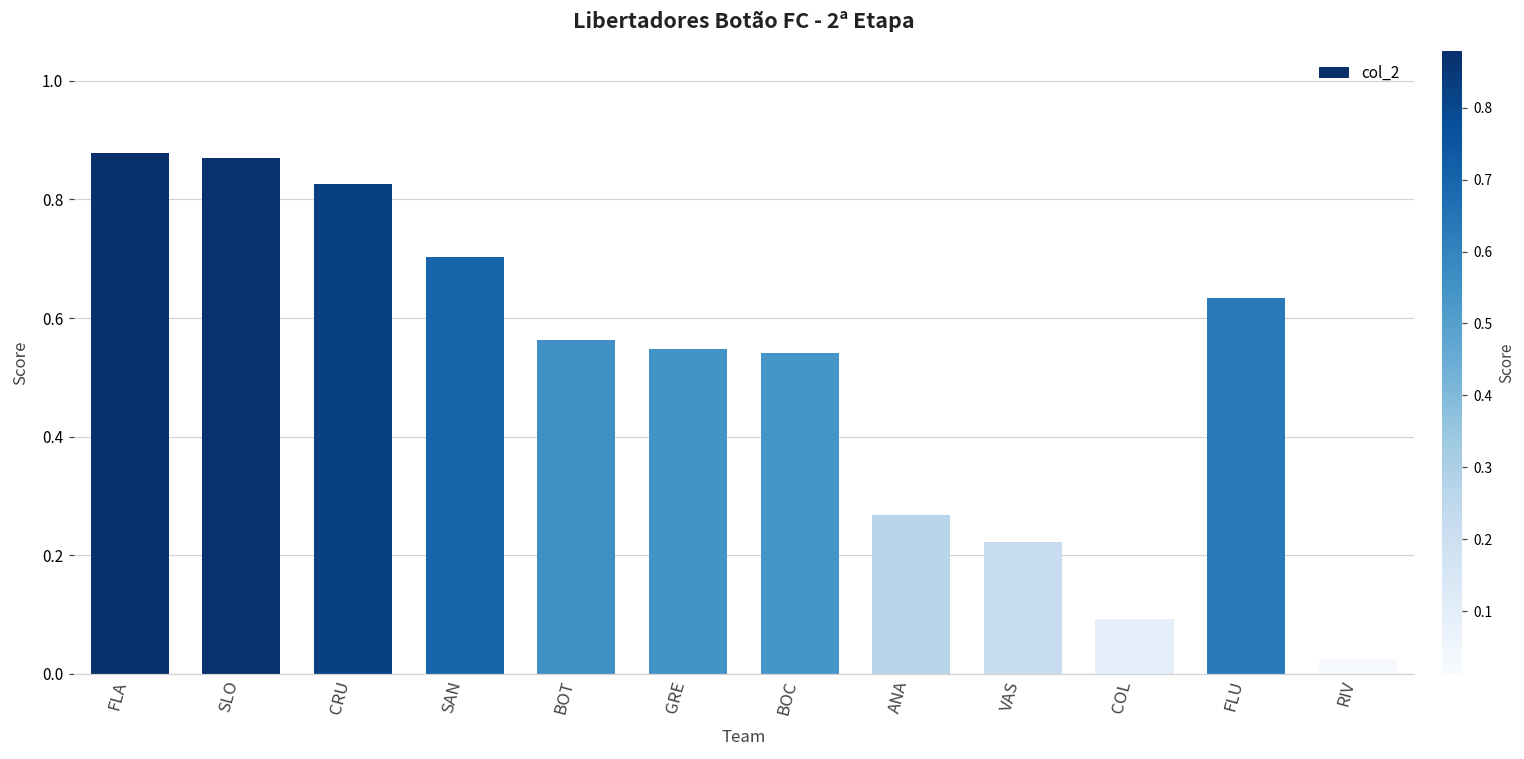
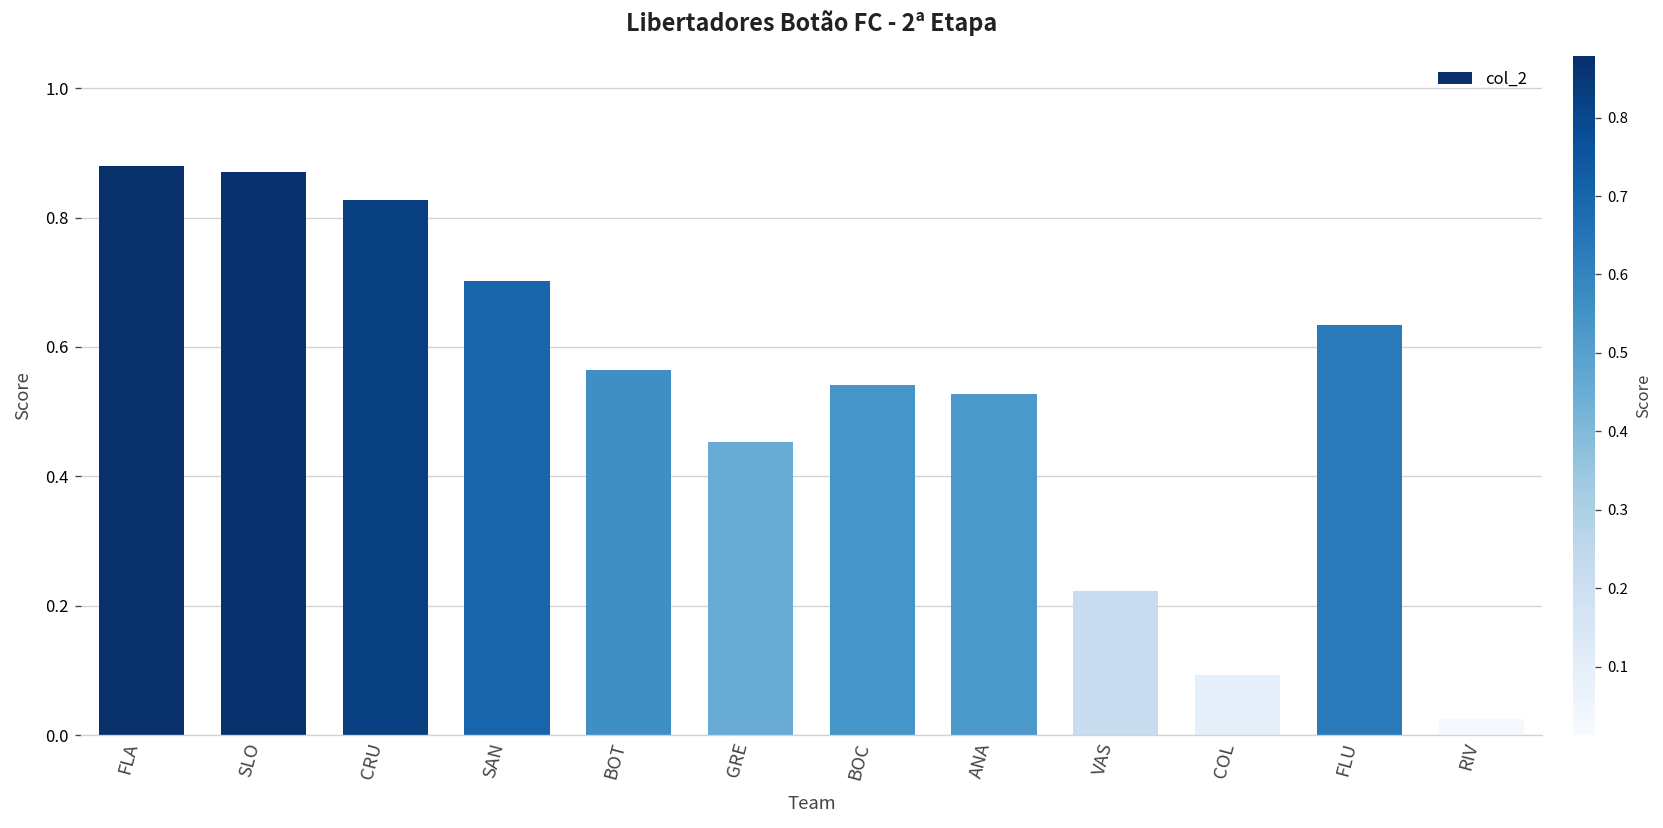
  {
    "FLA": 0.88,
    "SLO": 0.87,
    "CRU": 0.83,
    "SAN": 0.70,
    "BOT": 0.56,
-   "GRE": 0.55,
+   "GRE": 0.45,
    "BOC": 0.54,
-   "ANA": 0.27,
+   "ANA": 0.53,
    "VAS": 0.22,
    "COL": 0.09,
    "FLU": 0.63,
    "RIV": 0.03
  }
